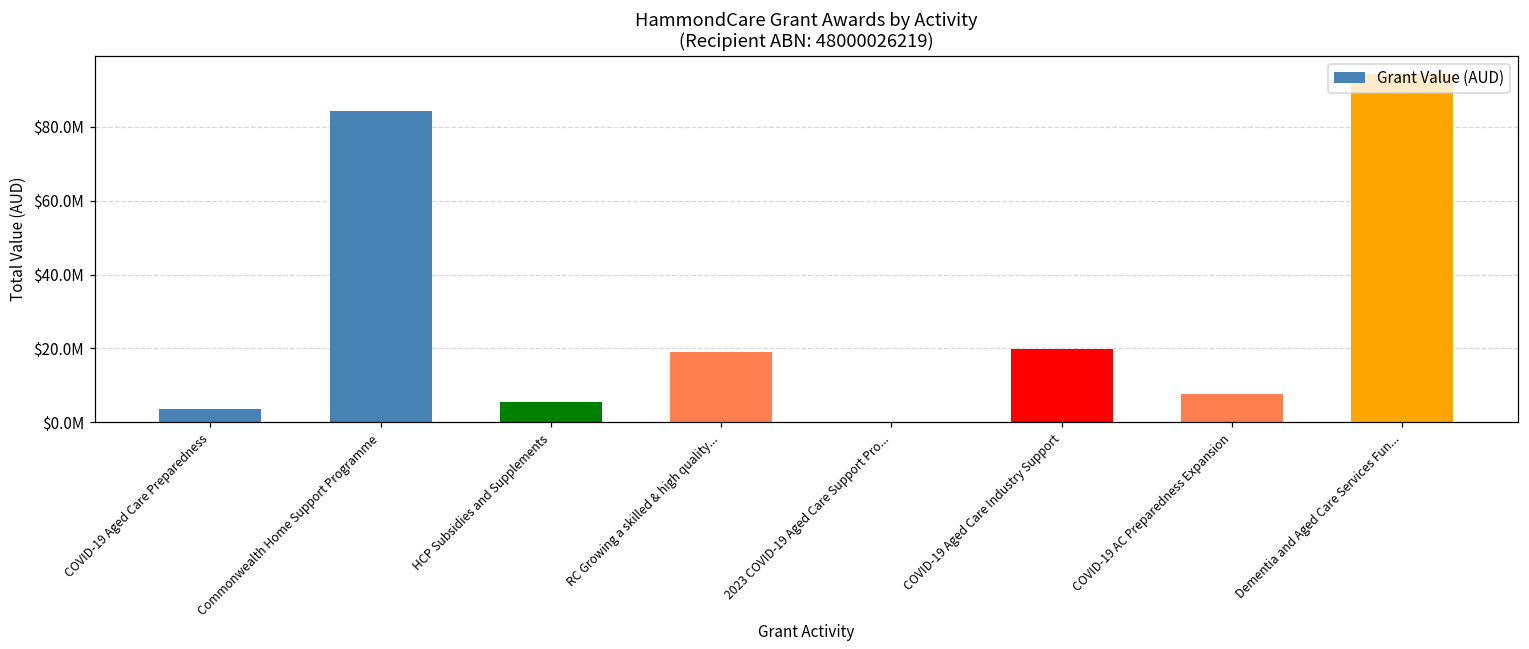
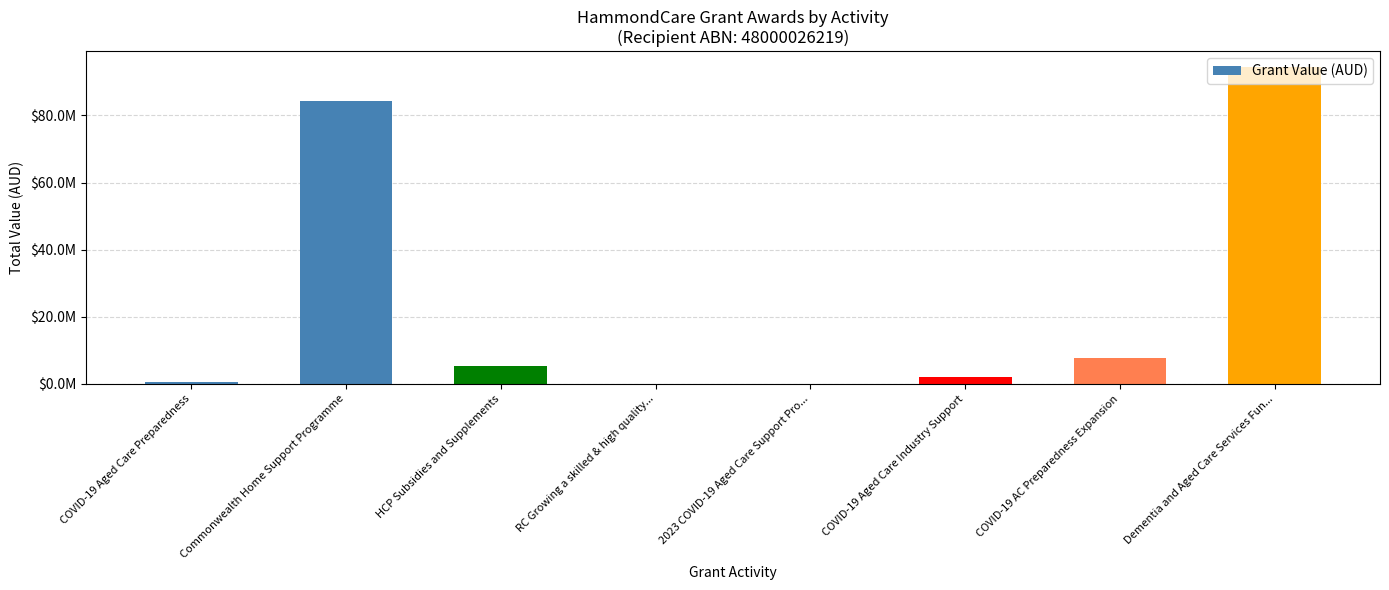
  {
-   "COVID-19 Aged Care Preparedness": "$4000000",
+   "COVID-19 Aged Care Preparedness": "$1000000",
    "Commonwealth Home Support Programme": "$84000000",
    "HCP Subsidies and Supplements": "$5000000",
-   "RC Growing a skilled & high quality...": "$19000000",
-   "COVID-19 Aged Care Industry Support": "$20000000",
+   "RC Growing a skilled & high quality...": "$0",
+   "COVID-19 Aged Care Industry Support": "$2000000",
    "COVID-19 AC Preparedness Expansion": "$8000000"
  }
